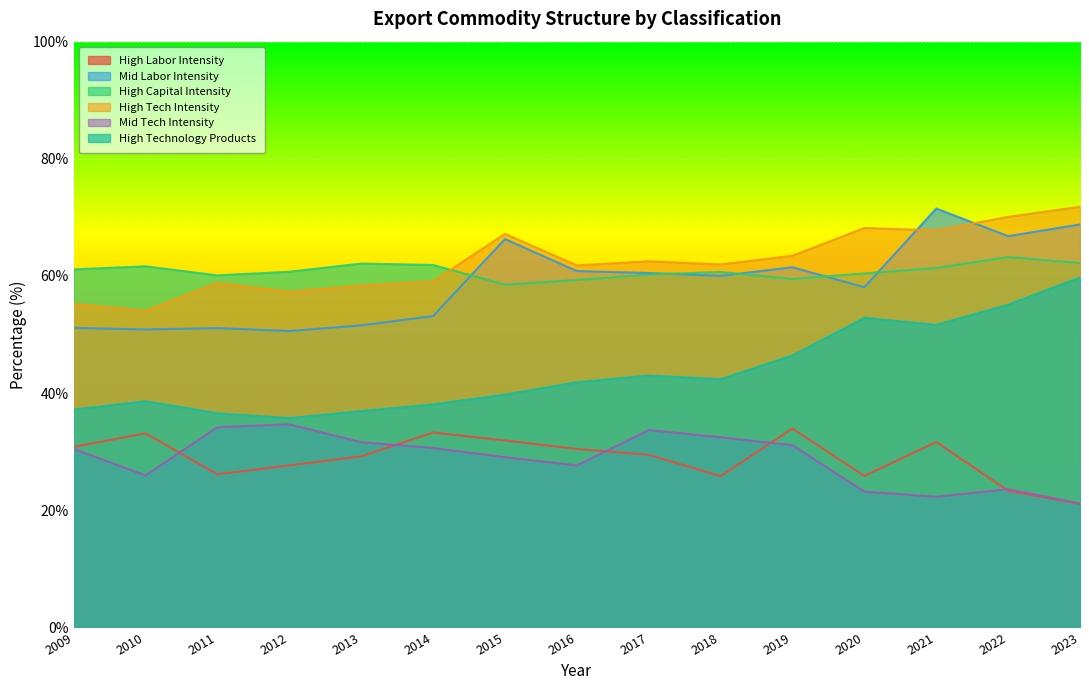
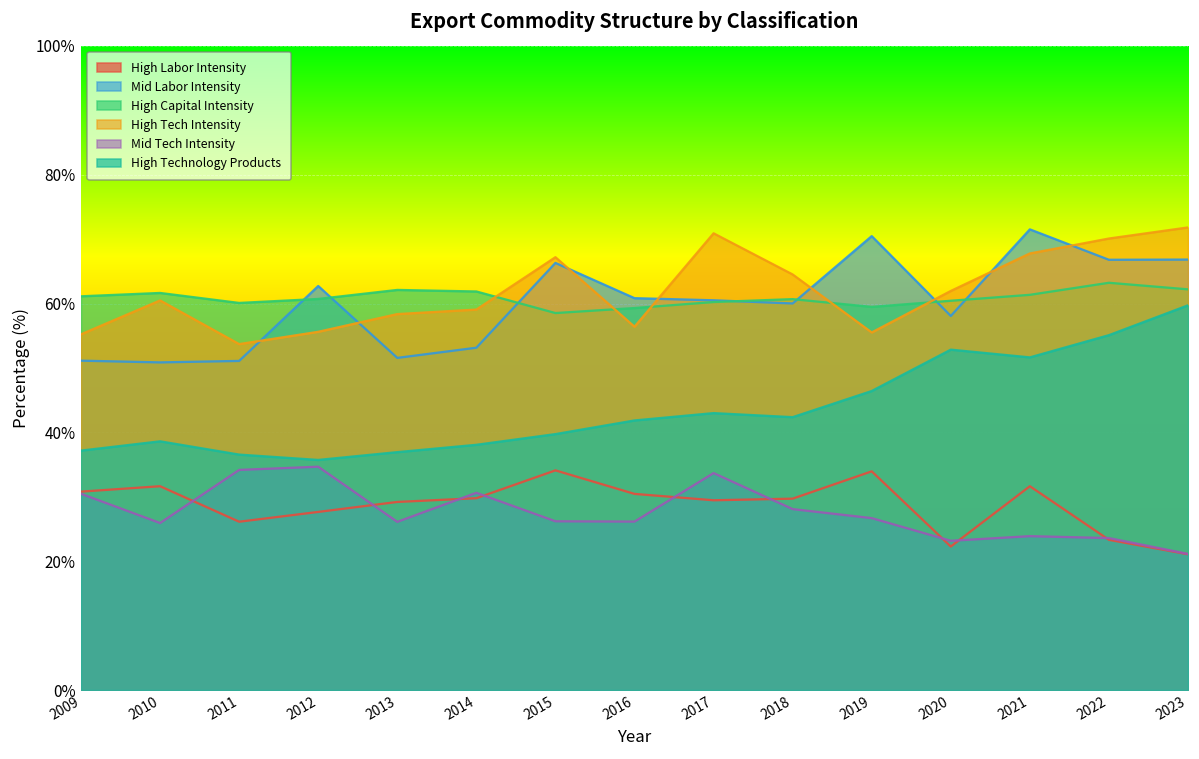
  {
    "High Labor Intensity": {
-     "2010": "33%",
+     "2010": "32%",
      "2011": "26%",
      "2012": "28%",
      "2013": "29%",
-     "2014": "33%",
-     "2015": "32%",
+     "2014": "30%",
+     "2015": "34%",
      "2016": "30%",
      "2017": "29%",
-     "2018": "26%",
+     "2018": "30%",
      "2019": "34%",
-     "2020": "26%",
+     "2020": "22%",
      "2021": "32%"
    },
    "Mid Labor Intensity": {
      "2009": "51%",
      "2010": "51%",
      "2011": "51%",
-     "2012": "51%",
+     "2012": "63%",
      "2013": "52%",
      "2014": "53%",
      "2015": "66%",
      "2016": "61%",
      "2018": "60%",
-     "2019": "61%",
+     "2019": "70%",
      "2020": "58%",
      "2021": "72%",
      "2022": "67%",
-     "2023": "69%"
+     "2023": "67%"
    },
    "High Tech Intensity": {
      "2009": "55%",
-     "2010": "54%",
-     "2011": "59%",
-     "2012": "57%",
+     "2010": "60%",
+     "2011": "54%",
+     "2012": "56%",
      "2013": "58%",
      "2014": "59%",
      "2015": "67%",
-     "2016": "62%",
-     "2017": "63%",
-     "2018": "62%",
-     "2019": "63%",
-     "2020": "68%",
+     "2016": "56%",
+     "2017": "71%",
+     "2018": "65%",
+     "2019": "56%",
+     "2020": "62%",
      "2021": "68%",
      "2022": "70%",
      "2023": "72%"
    },
    "Mid Tech Intensity": {
      "2010": "26%",
      "2011": "34%",
      "2012": "35%",
-     "2013": "32%",
+     "2013": "26%",
      "2014": "31%",
-     "2015": "29%",
-     "2016": "28%",
+     "2015": "26%",
+     "2016": "26%",
      "2017": "34%",
-     "2018": "32%",
-     "2019": "31%",
+     "2018": "28%",
+     "2019": "27%",
      "2020": "23%",
-     "2021": "22%"
+     "2021": "24%"
    }
  }
